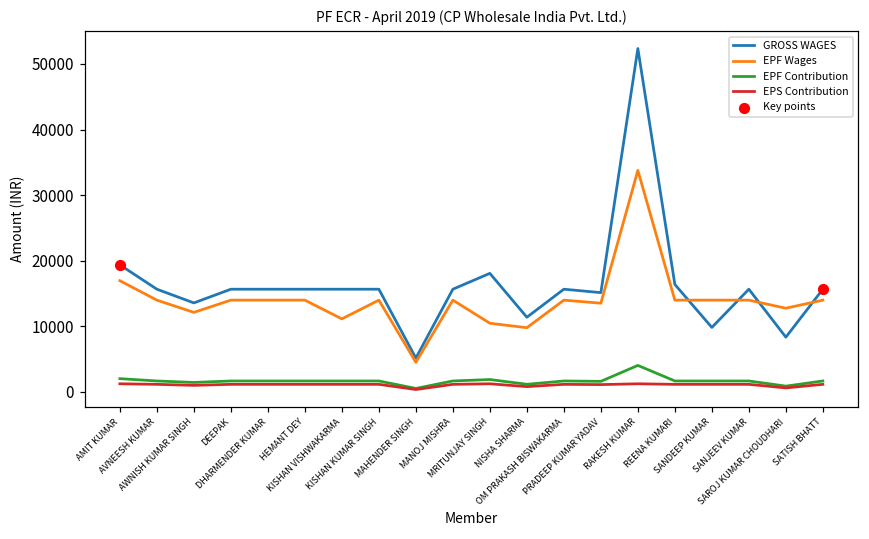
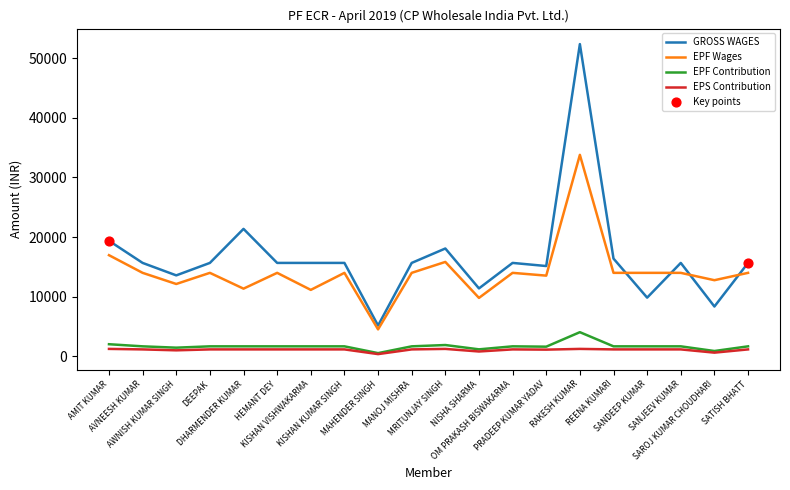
  {
    "GROSS WAGES": {
      "AVNEESH KUMAR": 16000,
      "AWNISH KUMAR SINGH": 14000,
      "DEEPAK": 16000,
-     "DHARMENDER KUMAR": 16000,
+     "DHARMENDER KUMAR": 21000,
      "HEMANT DEY": 16000,
      "KISHAN VISHWAKARMA": 16000,
      "KISHAN KUMAR SINGH": 16000,
      "MAHENDER SINGH": 5000,
      "MANOJ MISHRA": 16000,
      "MRITUNJAY SINGH": 18000,
      "NISHA SHARMA": 11000,
      "OM PRAKASH BISWAKARMA": 16000,
      "PRADEEP KUMAR YADAV": 15000,
      "RAKESH KUMAR": 52000,
      "REENA KUMARI": 16000,
      "SANDEEP KUMAR": 10000,
      "SANJEEV KUMAR": 16000,
      "SAROJ KUMAR CHOUDHARI": 8000
    },
    "EPF Wages": {
      "AMIT KUMAR": 17000,
      "AVNEESH KUMAR": 14000,
      "AWNISH KUMAR SINGH": 12000,
      "DEEPAK": 14000,
-     "DHARMENDER KUMAR": 14000,
+     "DHARMENDER KUMAR": 11000,
      "HEMANT DEY": 14000,
      "KISHAN VISHWAKARMA": 11000,
      "KISHAN KUMAR SINGH": 14000,
      "MAHENDER SINGH": 5000,
      "MANOJ MISHRA": 14000,
-     "MRITUNJAY SINGH": 10000,
+     "MRITUNJAY SINGH": 16000,
      "NISHA SHARMA": 10000,
      "OM PRAKASH BISWAKARMA": 14000,
      "PRADEEP KUMAR YADAV": 14000,
      "RAKESH KUMAR": 34000,
      "REENA KUMARI": 14000,
      "SANDEEP KUMAR": 14000,
      "SANJEEV KUMAR": 14000,
      "SAROJ KUMAR CHOUDHARI": 13000,
      "SATISH BHATT": 14000
    },
    "EPF Contribution": {
      "AMIT KUMAR": 2000,
      "AVNEESH KUMAR": 2000,
      "AWNISH KUMAR SINGH": 1000,
      "DEEPAK": 2000,
      "DHARMENDER KUMAR": 2000,
      "HEMANT DEY": 2000,
      "KISHAN VISHWAKARMA": 2000,
      "KISHAN KUMAR SINGH": 2000,
      "MANOJ MISHRA": 2000,
      "MRITUNJAY SINGH": 2000,
      "OM PRAKASH BISWAKARMA": 2000,
      "PRADEEP KUMAR YADAV": 2000,
      "RAKESH KUMAR": 4000,
      "REENA KUMARI": 2000,
      "SANDEEP KUMAR": 2000,
      "SANJEEV KUMAR": 2000,
      "SATISH BHATT": 2000
    },
    "EPS Contribution": {
      "AMIT KUMAR": 1000,
      "AVNEESH KUMAR": 1000,
      "AWNISH KUMAR SINGH": 1000,
      "DEEPAK": 1000,
      "DHARMENDER KUMAR": 1000,
      "HEMANT DEY": 1000,
      "KISHAN VISHWAKARMA": 1000,
      "KISHAN KUMAR SINGH": 1000,
      "MANOJ MISHRA": 1000,
      "MRITUNJAY SINGH": 1000,
      "OM PRAKASH BISWAKARMA": 1000,
      "PRADEEP KUMAR YADAV": 1000,
      "RAKESH KUMAR": 1000,
      "REENA KUMARI": 1000,
      "SANDEEP KUMAR": 1000,
      "SANJEEV KUMAR": 1000,
      "SATISH BHATT": 1000
    }
  }
